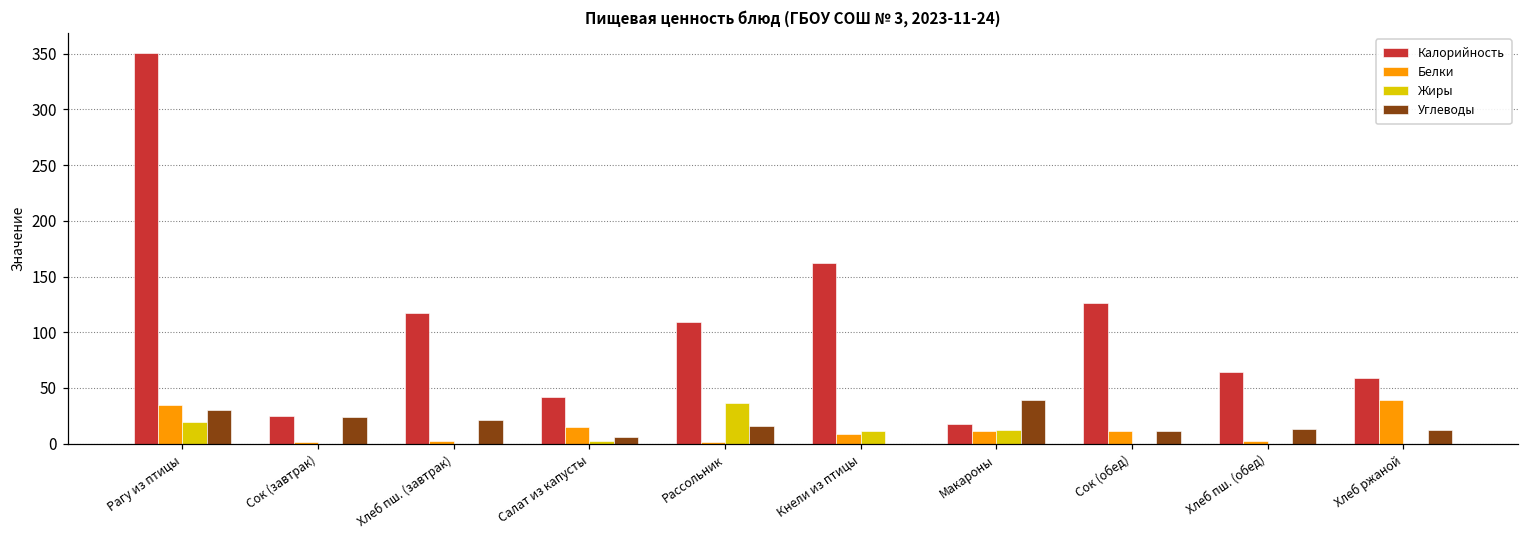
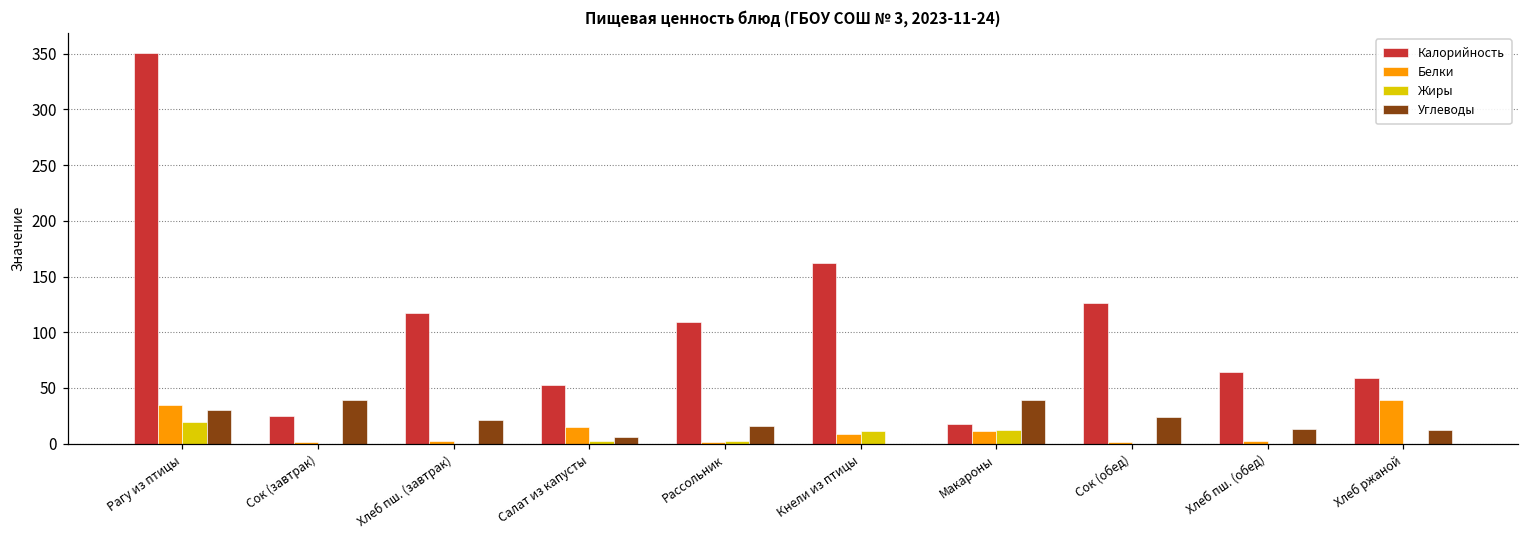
  {
    "Калорийность": {
      "Рагу из птицы": 351,
      "Сок (завтрак)": 25,
      "Хлеб пш. (завтрак)": 117,
-     "Салат из капусты": 42,
+     "Салат из капусты": 53,
      "Рассольник": 109,
      "Кнели из птицы": 162,
      "Макароны": 18,
      "Сок (обед)": 126,
      "Хлеб пш. (обед)": 64,
      "Хлеб ржаной": 59
    },
    "Белки": {
      "Рагу из птицы": 35,
      "Салат из капусты": 15,
      "Кнели из птицы": 9,
      "Макароны": 11,
-     "Сок (обед)": 11,
+     "Сок (обед)": 1,
      "Хлеб ржаной": 39
    },
    "Жиры": {
      "Рагу из птицы": 19,
      "Сок (завтрак)": 0,
      "Хлеб пш. (завтрак)": 0,
-     "Рассольник": 36,
+     "Рассольник": 2,
      "Кнели из птицы": 11,
      "Макароны": 12,
      "Сок (обед)": 0,
      "Хлеб пш. (обед)": 0,
      "Хлеб ржаной": 0
    },
    "Углеводы": {
      "Рагу из птицы": 30,
-     "Сок (завтрак)": 24,
+     "Сок (завтрак)": 39,
      "Хлеб пш. (завтрак)": 21,
      "Салат из капусты": 6,
      "Рассольник": 16,
      "Кнели из птицы": 0,
      "Макароны": 39,
-     "Сок (обед)": 11,
+     "Сок (обед)": 24,
      "Хлеб пш. (обед)": 13,
      "Хлеб ржаной": 12
    }
  }
